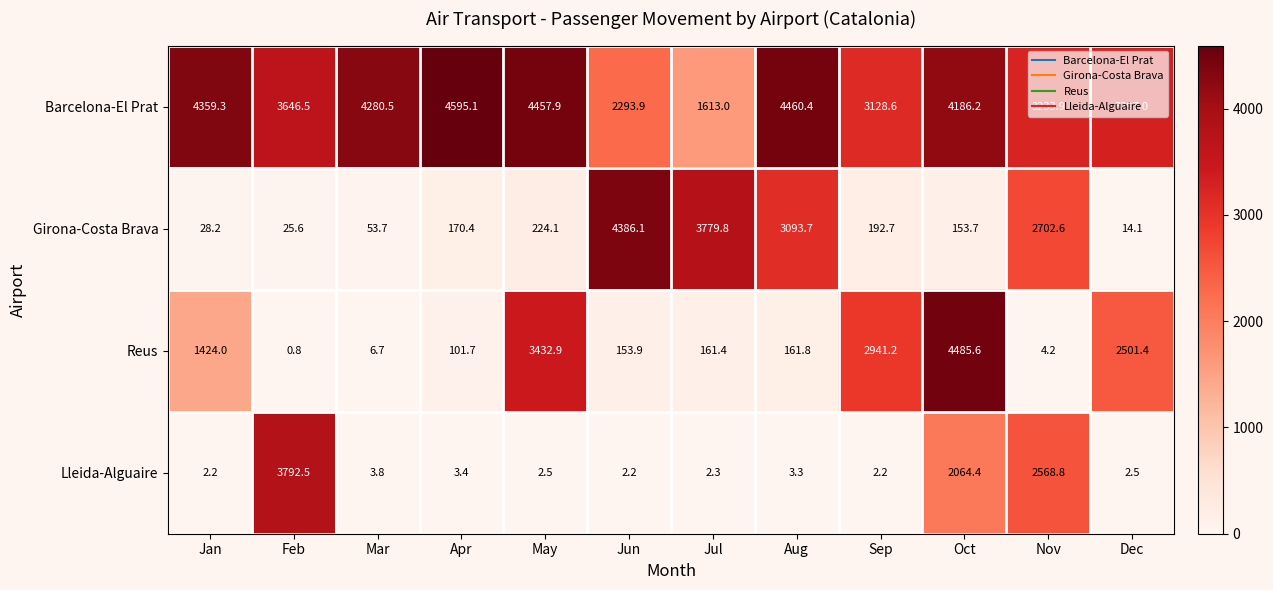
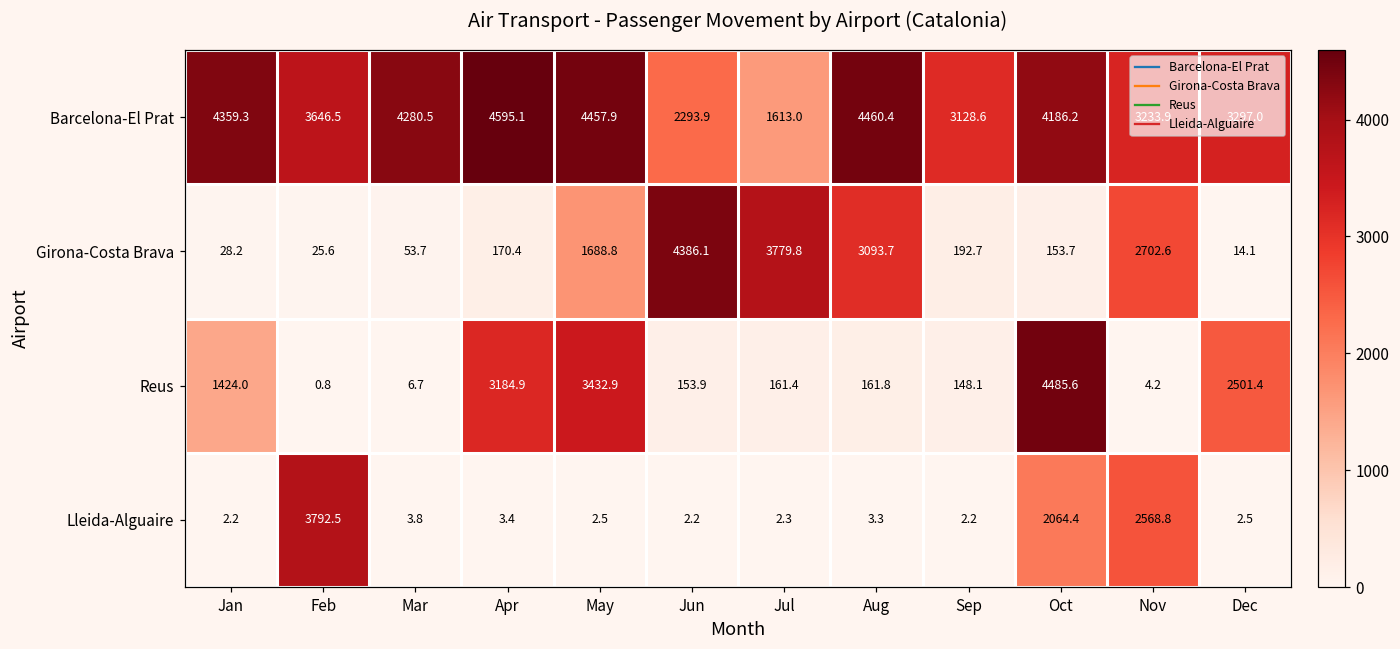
  {
    "Barcelona-El Prat": {
      "Jan": 4359.3,
      "Feb": 3646.5,
      "Mar": 4280.5,
      "Apr": 4595.1,
      "May": 4457.9,
      "Jun": 2293.9,
      "Jul": 1613.0,
      "Aug": 4460.4,
      "Sep": 3128.6,
      "Oct": 4186.2
    },
    "Girona-Costa Brava": {
      "Jan": 28.2,
      "Feb": 25.6,
      "Mar": 53.7,
      "Apr": 170.4,
-     "May": 224.1,
+     "May": 1688.8,
      "Jun": 4386.1,
      "Jul": 3779.8,
      "Aug": 3093.7,
      "Sep": 192.7,
      "Oct": 153.7,
      "Nov": 2702.6,
      "Dec": 14.1
    },
    "Reus": {
      "Jan": 1424.0,
      "Feb": 0.8,
      "Mar": 6.7,
-     "Apr": 101.7,
+     "Apr": 3184.9,
      "May": 3432.9,
      "Jun": 153.9,
      "Jul": 161.4,
      "Aug": 161.8,
-     "Sep": 2941.2,
+     "Sep": 148.1,
      "Oct": 4485.6,
      "Nov": 4.2,
      "Dec": 2501.4
    },
    "Lleida-Alguaire": {
      "Jan": 2.2,
      "Feb": 3792.5,
      "Mar": 3.8,
      "Apr": 3.4,
      "May": 2.5,
      "Jun": 2.2,
      "Jul": 2.3,
      "Aug": 3.3,
      "Sep": 2.2,
      "Oct": 2064.4,
      "Nov": 2568.8,
      "Dec": 2.5
    }
  }
